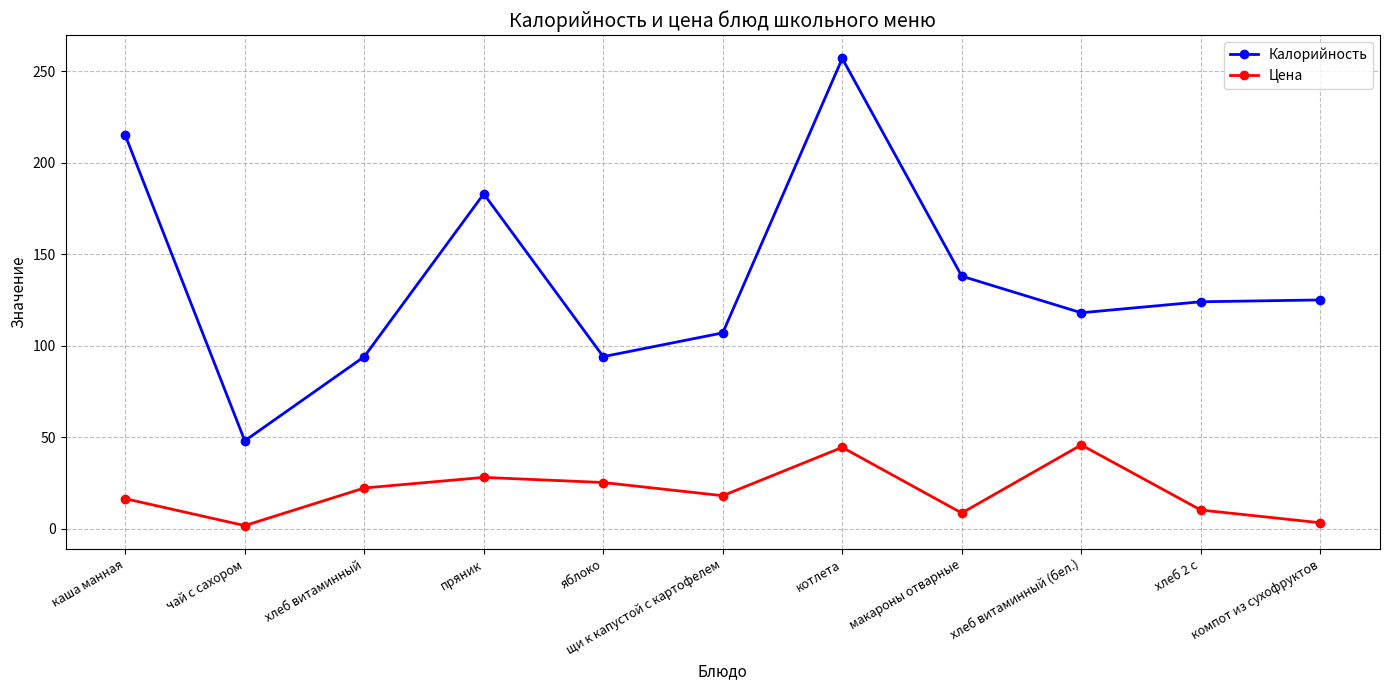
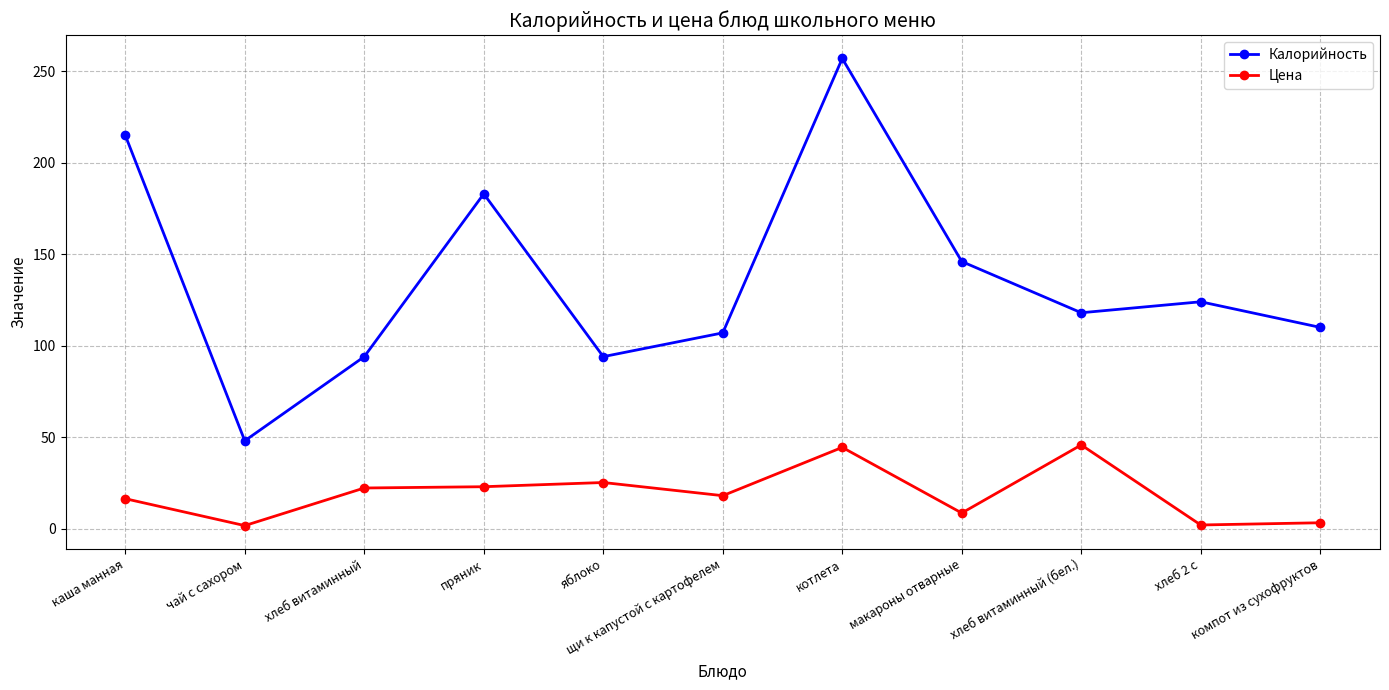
  {
    "Калорийность": {
      "каша манная": 215,
      "чай с сахором": 48,
      "хлеб витаминный": 94,
      "пряник": 183,
      "яблоко": 94,
      "щи к капустой с картофелем": 107,
      "котлета": 257,
-     "макароны отварные": 138,
+     "макароны отварные": 146,
      "хлеб витаминный (бел.)": 118,
      "хлеб 2 с": 124,
-     "компот из сухофруктов": 125
+     "компот из сухофруктов": 110
    },
    "Цена": {
      "каша манная": 16,
      "чай с сахором": 2,
      "хлеб витаминный": 22,
-     "пряник": 28,
+     "пряник": 23,
      "яблоко": 25,
      "щи к капустой с картофелем": 18,
      "котлета": 44,
      "макароны отварные": 9,
      "хлеб витаминный (бел.)": 46,
-     "хлеб 2 с": 10,
+     "хлеб 2 с": 2,
      "компот из сухофруктов": 3
    }
  }
